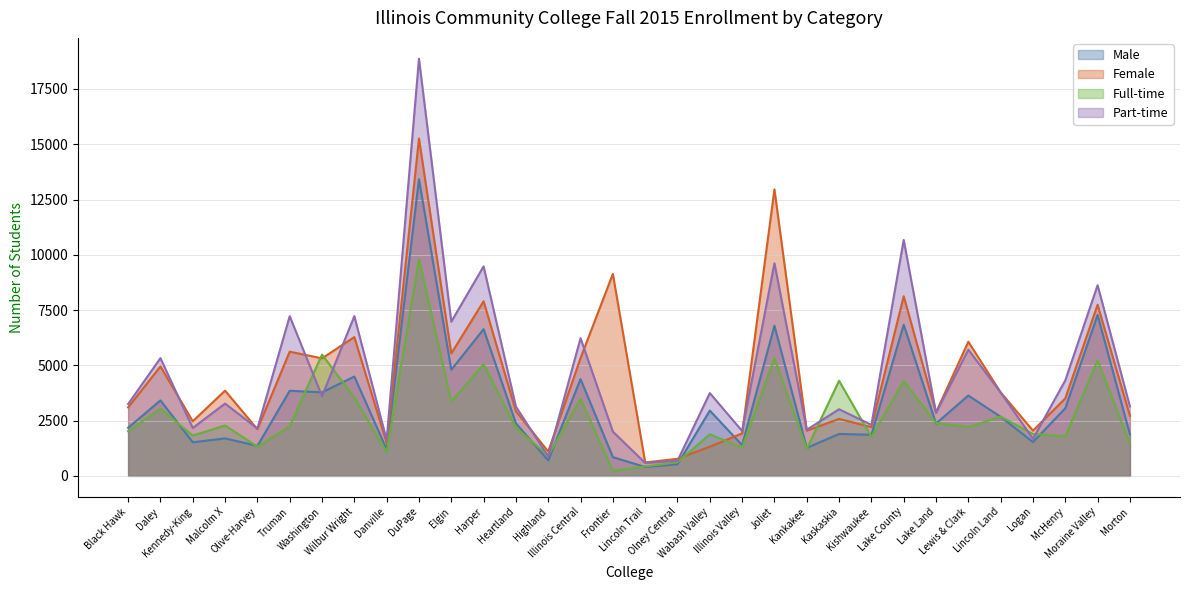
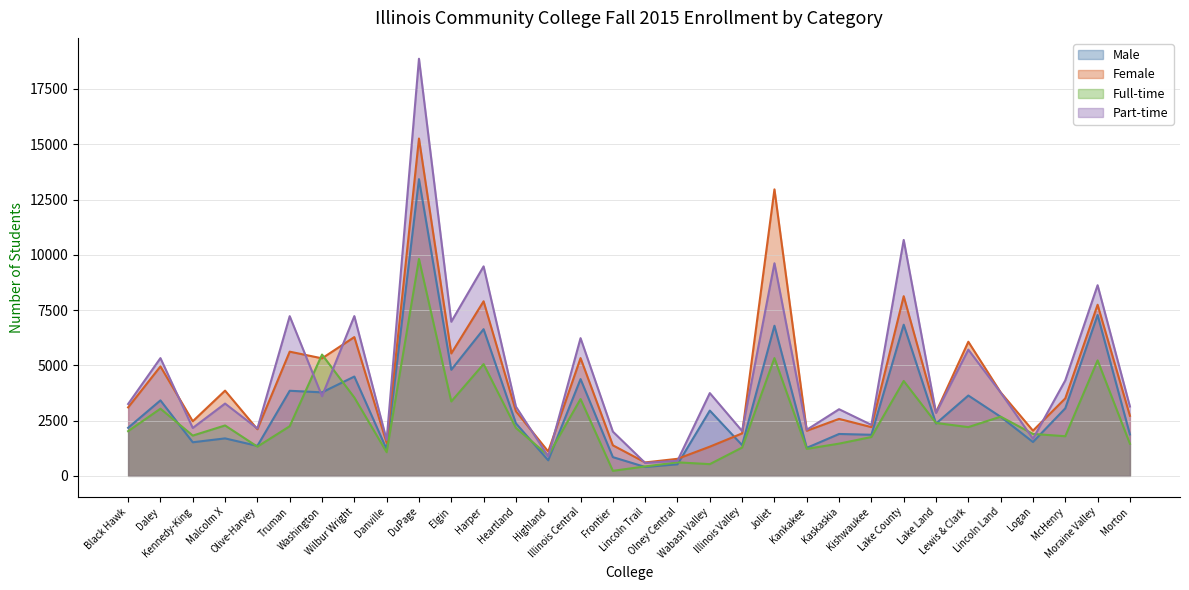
  {
    "Female": {
      "Black Hawk": 3100,
      "Daley": 5000,
      "Kennedy-King": 2500,
      "Malcolm X": 3900,
      "Truman": 5600,
      "Washington": 5300,
      "Wilbur Wright": 6300,
      "Danville": 1500,
      "DuPage": 15300,
      "Elgin": 5500,
      "Harper": 7900,
      "Heartland": 2900,
      "Highland": 1100,
      "Illinois Central": 5300,
-     "Frontier": 9100,
+     "Frontier": 1400,
      "Wabash Valley": 1300,
      "Joliet": 13000,
      "Kaskaskia": 2600,
      "Lake County": 8100,
      "Lewis & Clark": 6100,
      "Logan": 2000,
      "McHenry": 3500,
      "Moraine Valley": 7700,
      "Morton": 2700
    },
    "Full-time": {
      "Black Hawk": 2000,
      "Daley": 3000,
      "Kennedy-King": 1800,
      "Malcolm X": 2300,
      "Truman": 2200,
      "Washington": 5500,
      "Wilbur Wright": 3500,
      "Danville": 1100,
      "DuPage": 9800,
      "Elgin": 3400,
      "Harper": 5100,
      "Heartland": 2200,
      "Illinois Central": 3500,
      "Frontier": 200,
-     "Wabash Valley": 1900,
+     "Wabash Valley": 500,
      "Joliet": 5300,
-     "Kaskaskia": 4300,
+     "Kaskaskia": 1500,
      "Lake County": 4300,
      "Lewis & Clark": 2200,
      "Logan": 1900,
      "McHenry": 1800,
      "Moraine Valley": 5200,
      "Morton": 1500
    }
  }
